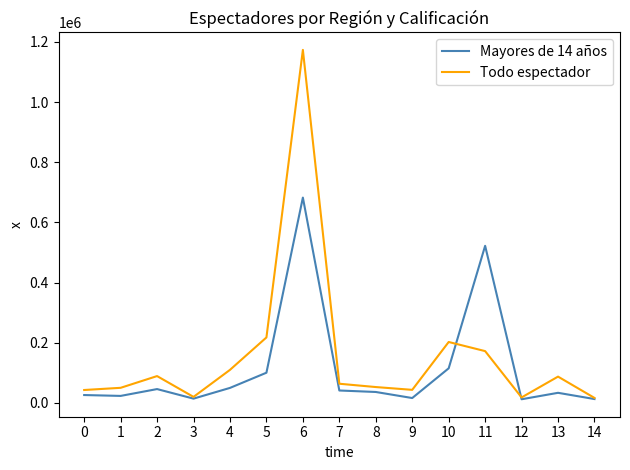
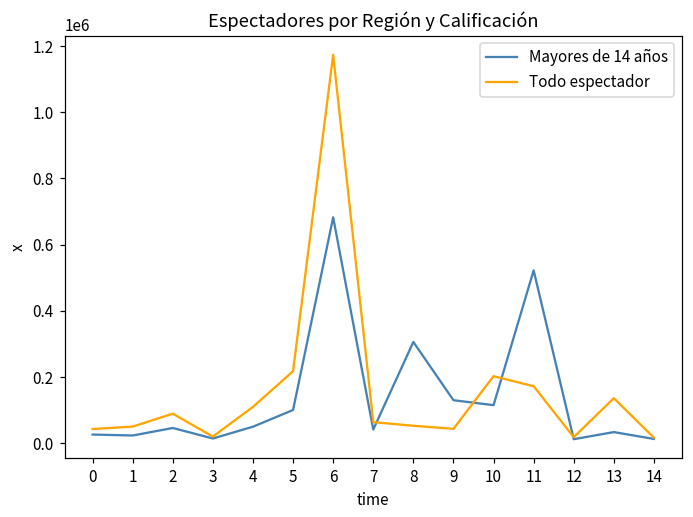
  {
    "Mayores de 14 años": {
      "0": 30000,
      "1": 20000,
      "2": 50000,
      "4": 50000,
      "5": 100000,
      "6": 680000,
      "7": 40000,
-     "8": 40000,
-     "9": 20000,
+     "8": 310000,
+     "9": 130000,
      "10": 120000,
      "11": 520000,
      "13": 30000
    },
    "Todo espectador": {
      "0": 40000,
      "1": 50000,
      "2": 90000,
      "4": 110000,
      "5": 220000,
      "6": 1170000,
      "7": 60000,
      "8": 50000,
      "9": 40000,
      "10": 200000,
      "11": 170000,
-     "13": 90000
+     "13": 140000
    }
  }
